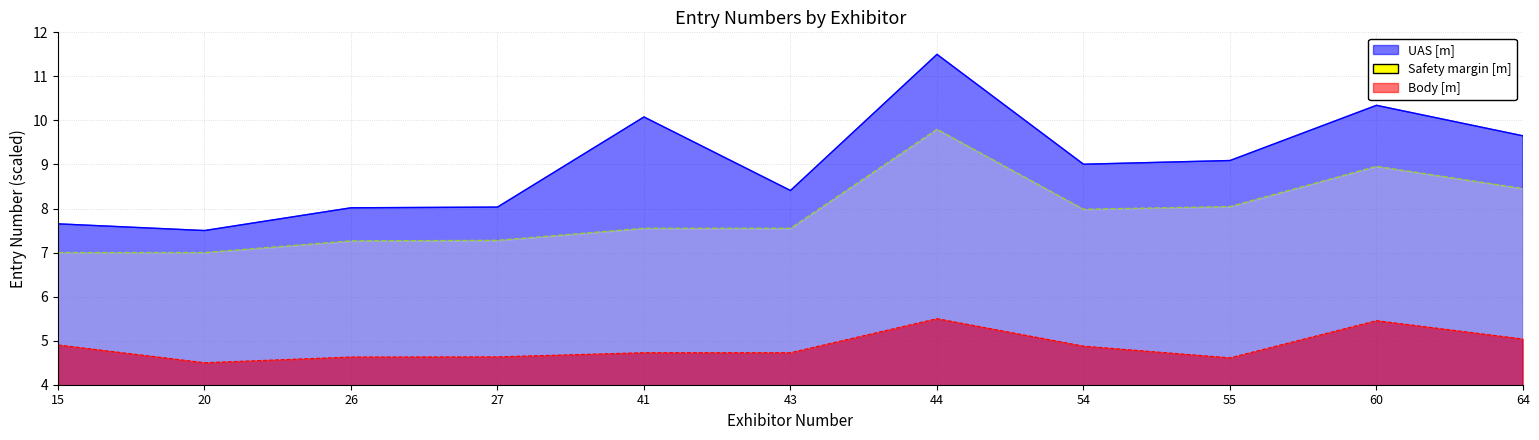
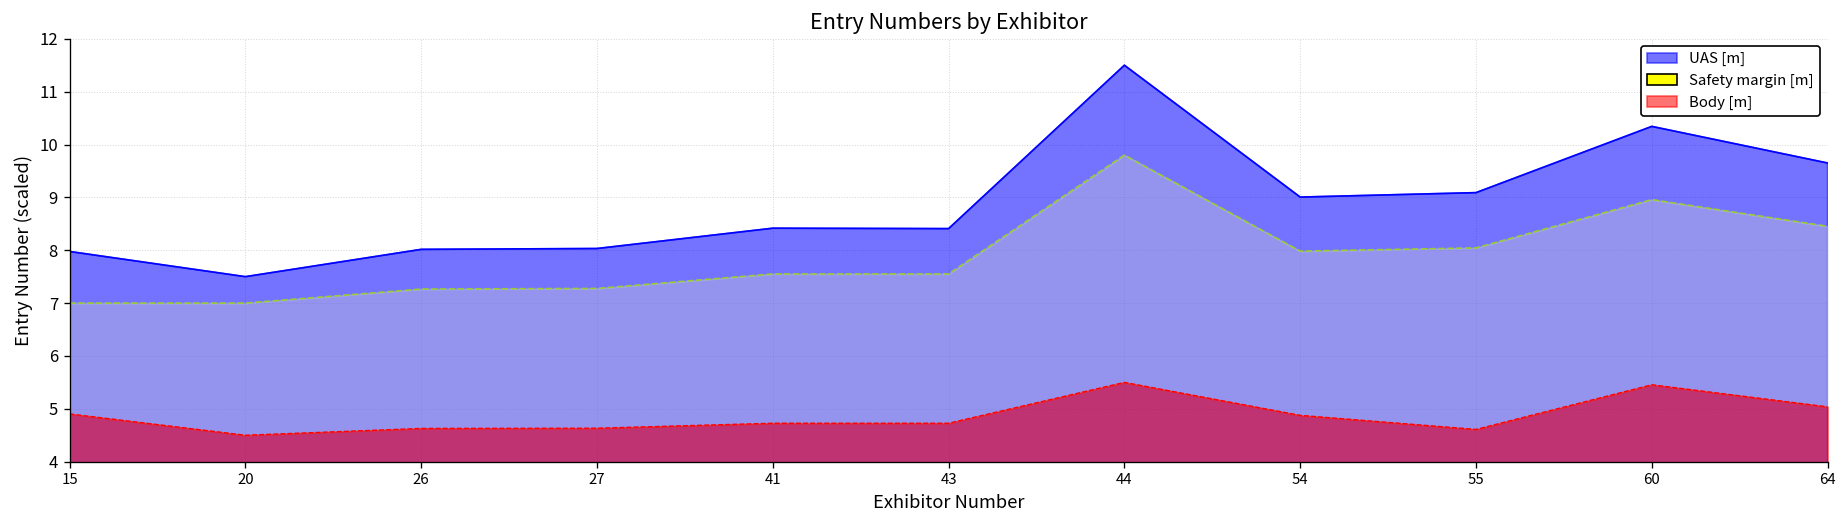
  {
    "UAS [m]": {
-     "15": 7.7,
+     "15": 8.0,
      "20": 7.5,
      "26": 8.0,
      "27": 8.0,
-     "41": 10.1,
+     "41": 8.4,
      "43": 8.4,
      "44": 11.5,
      "54": 9.0,
      "55": 9.1,
      "60": 10.3,
      "64": 9.7
    },
    "Body [m]": {
      "15": 4.9,
      "20": 4.5,
      "26": 4.6,
      "27": 4.6,
      "41": 4.7,
      "43": 4.7,
      "44": 5.5,
      "54": 4.9,
      "55": 4.6,
      "60": 5.5,
      "64": 5.0
    }
  }
